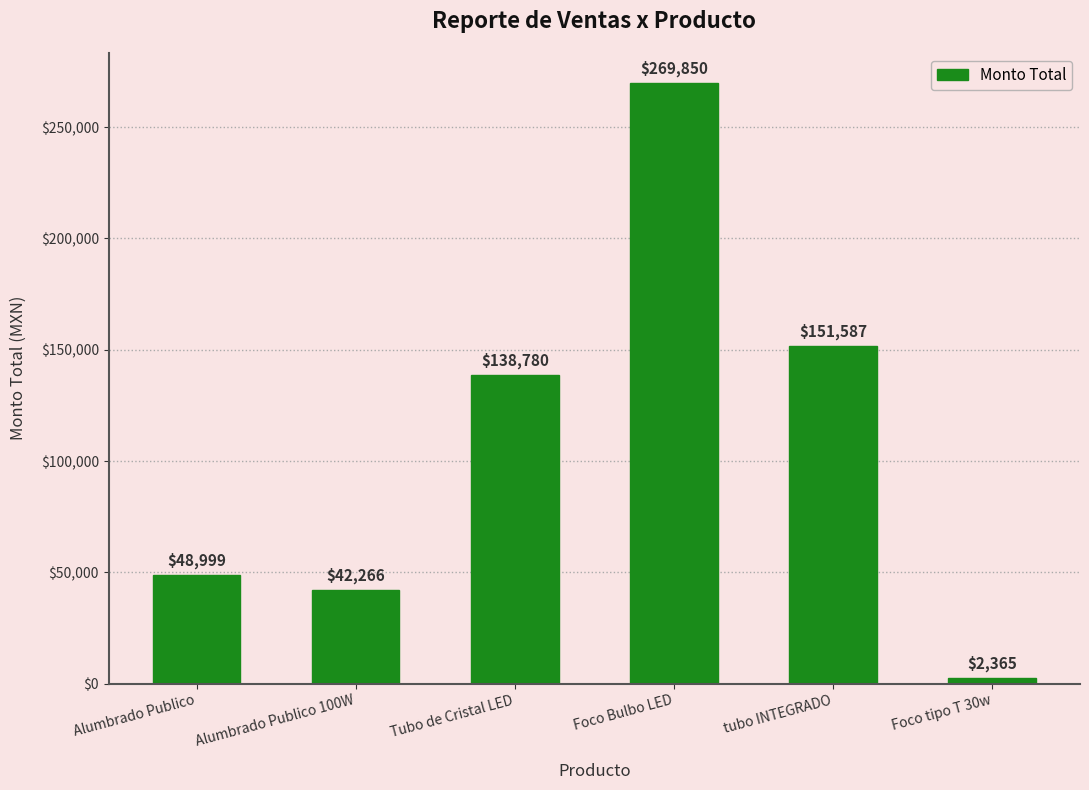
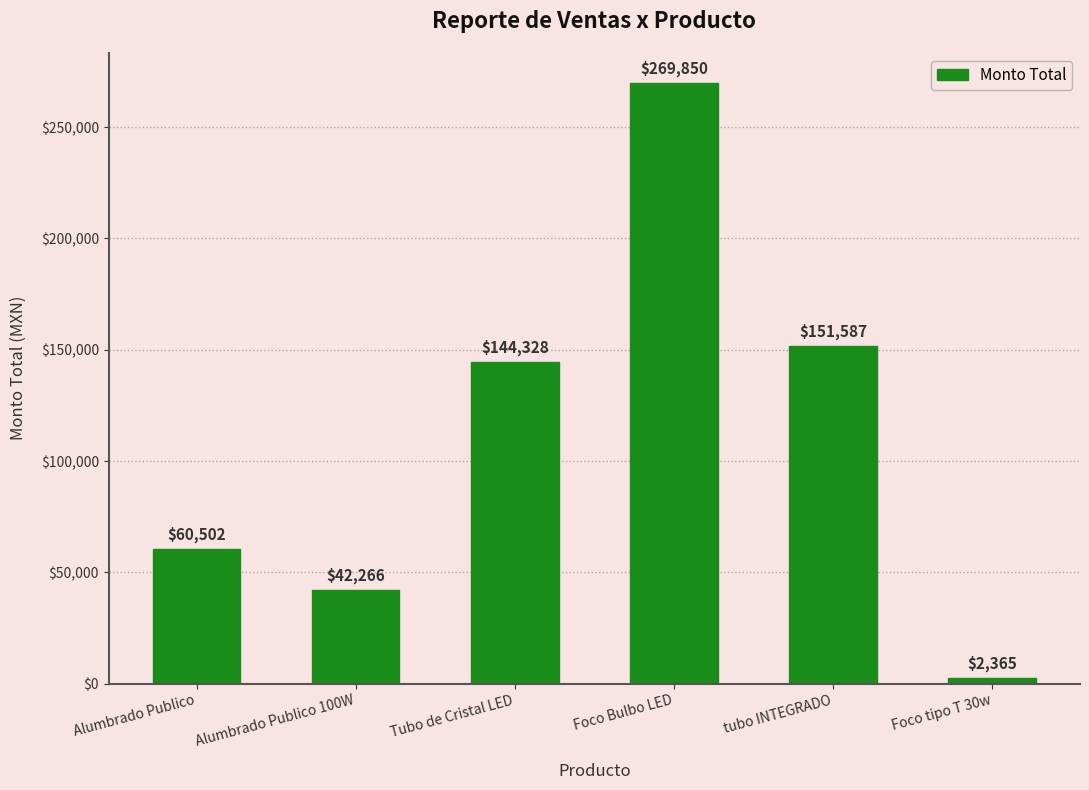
  {
-   "Alumbrado Publico": "$48,999",
+   "Alumbrado Publico": "$60,502",
    "Alumbrado Publico 100W": "$42,266",
-   "Tubo de Cristal LED": "$138,780",
+   "Tubo de Cristal LED": "$144,328",
    "Foco Bulbo LED": "$269,850",
    "tubo INTEGRADO": "$151,587",
    "Foco tipo T 30w": "$2,365"
  }
